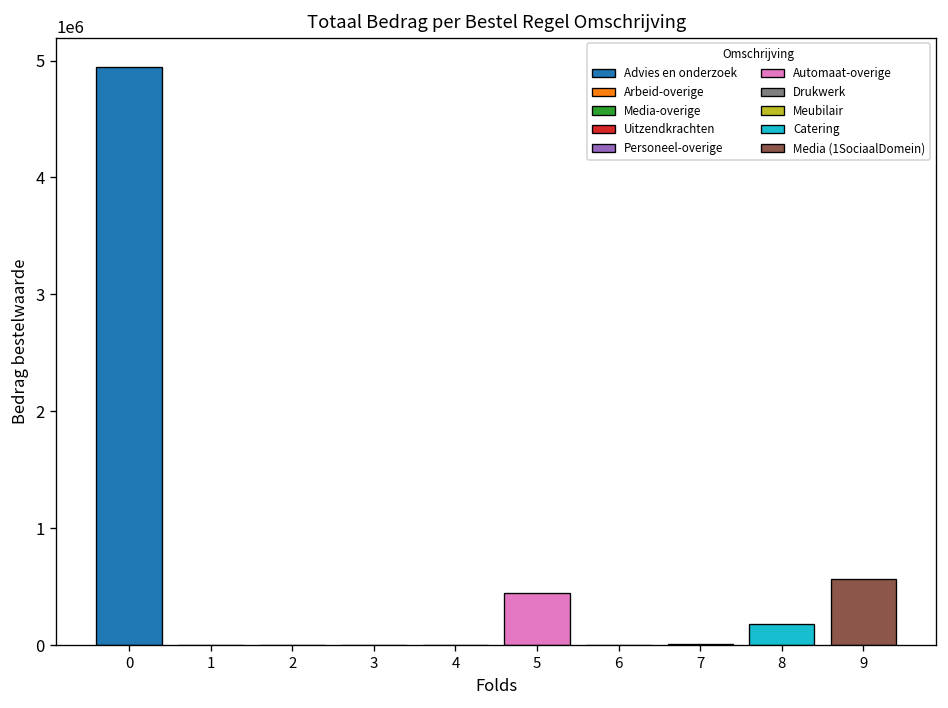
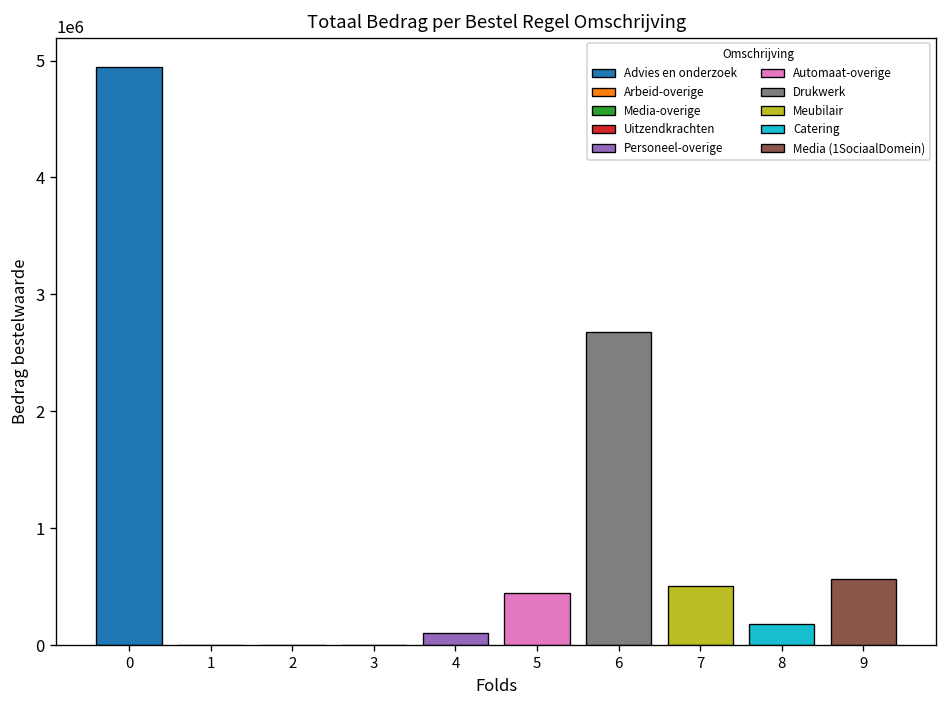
  {
    "0": 4900000,
-   "4": 0,
+   "4": 100000,
    "5": 400000,
-   "6": 0,
-   "7": 0,
+   "6": 2700000,
+   "7": 500000,
    "8": 200000,
    "9": 600000
  }
